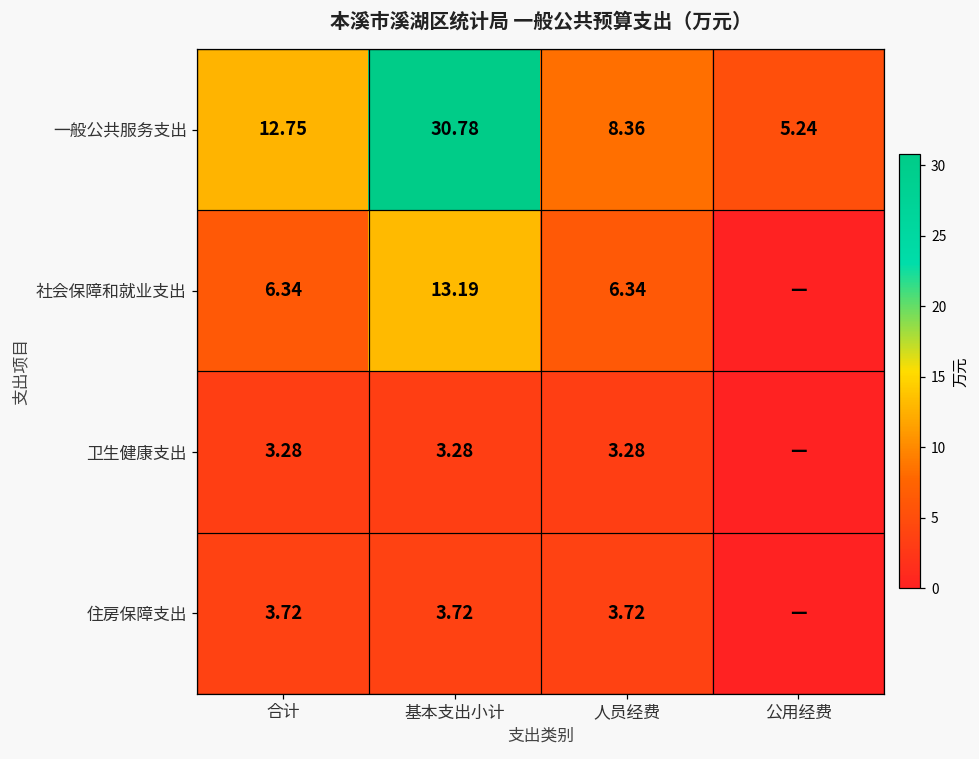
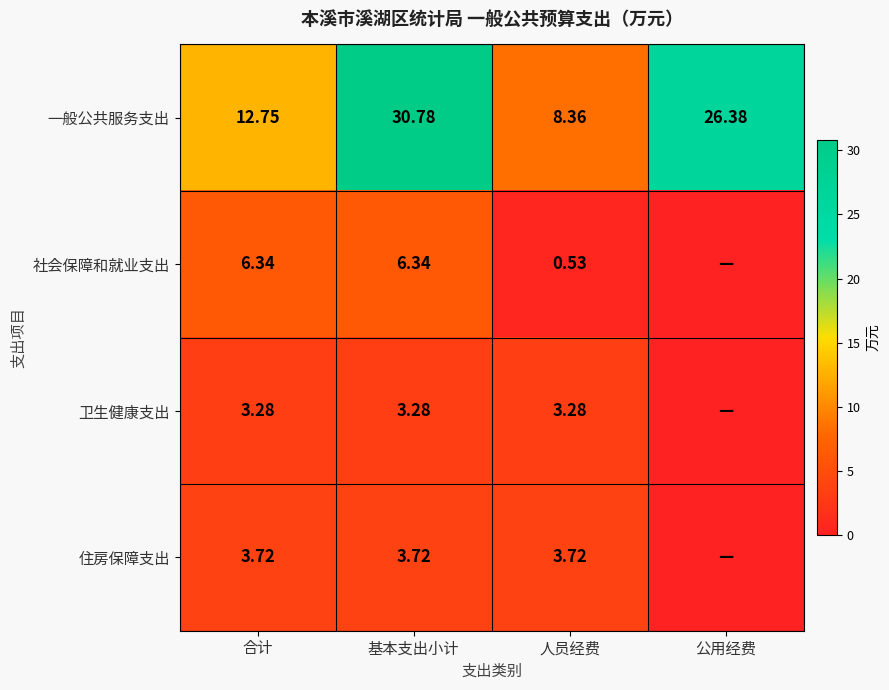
  {
    "一般公共服务支出": {
      "合计": 12.75,
      "基本支出小计": 30.78,
      "人员经费": 8.36,
-     "公用经费": 5.24
+     "公用经费": 26.38
    },
    "社会保障和就业支出": {
      "合计": 6.34,
-     "基本支出小计": 13.19,
-     "人员经费": 6.34
+     "基本支出小计": 6.34,
+     "人员经费": 0.53
    },
    "卫生健康支出": {
      "合计": 3.28,
      "基本支出小计": 3.28,
      "人员经费": 3.28
    },
    "住房保障支出": {
      "合计": 3.72,
      "基本支出小计": 3.72,
      "人员经费": 3.72
    }
  }
